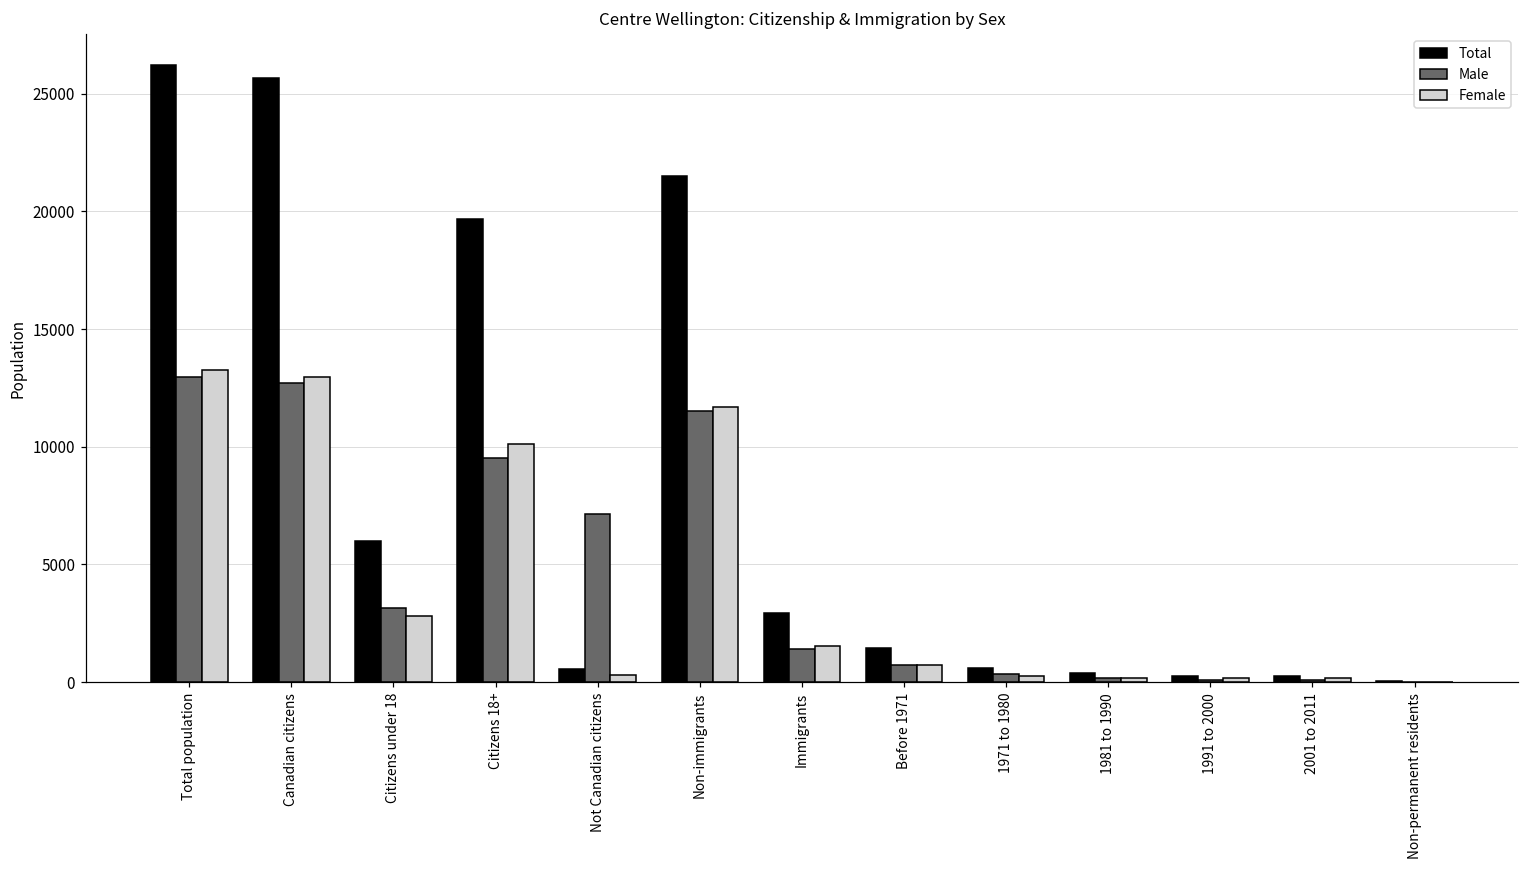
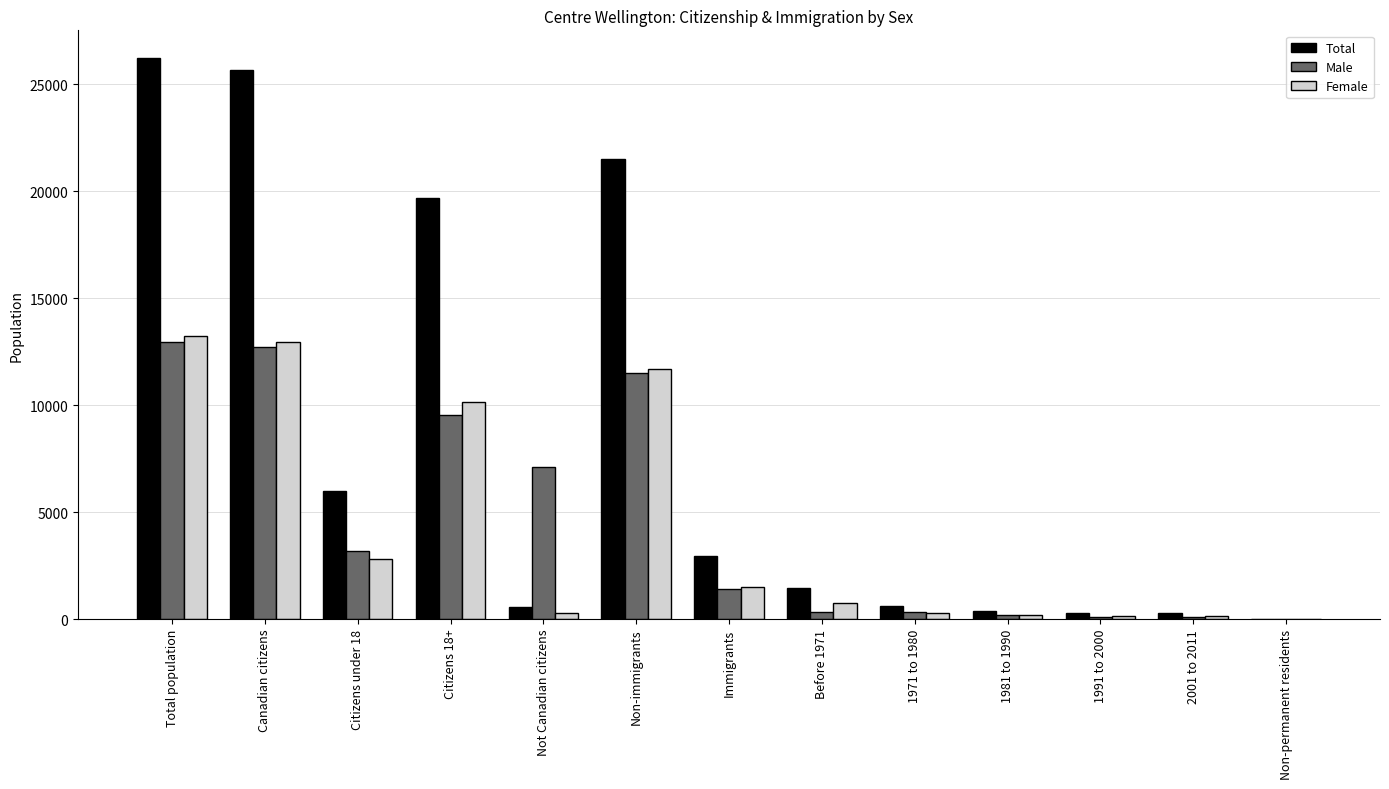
  {
    "Total": {
      "Total population": 26200,
      "Canadian citizens": 25700,
      "Citizens under 18": 6000,
      "Citizens 18+": 19700,
      "Not Canadian citizens": 500,
      "Non-immigrants": 21500,
      "Immigrants": 3000,
      "Before 1971": 1500,
      "1971 to 1980": 600,
      "1981 to 1990": 400,
      "1991 to 2000": 300,
      "2001 to 2011": 300
    },
    "Male": {
      "Total population": 13000,
      "Canadian citizens": 12700,
      "Citizens under 18": 3200,
      "Citizens 18+": 9500,
      "Not Canadian citizens": 7100,
      "Non-immigrants": 11500,
      "Immigrants": 1400,
-     "Before 1971": 700,
+     "Before 1971": 300,
      "1971 to 1980": 300,
      "1981 to 1990": 200,
      "Non-permanent residents": 0
    },
    "Female": {
      "Total population": 13200,
      "Canadian citizens": 13000,
      "Citizens under 18": 2800,
      "Citizens 18+": 10100,
      "Not Canadian citizens": 300,
      "Non-immigrants": 11700,
      "Immigrants": 1500,
      "Before 1971": 700,
      "1971 to 1980": 300,
      "1981 to 1990": 200,
      "1991 to 2000": 200,
      "2001 to 2011": 200
    }
  }
